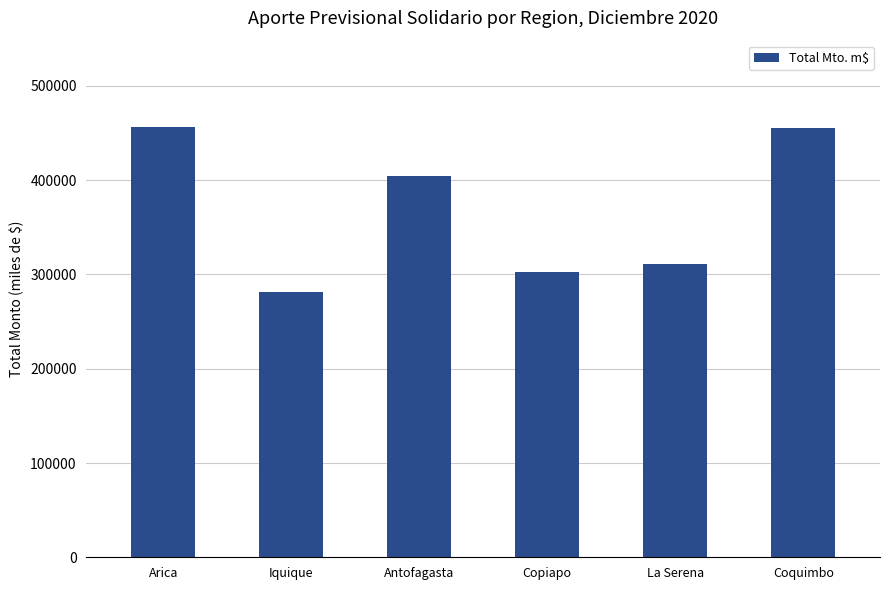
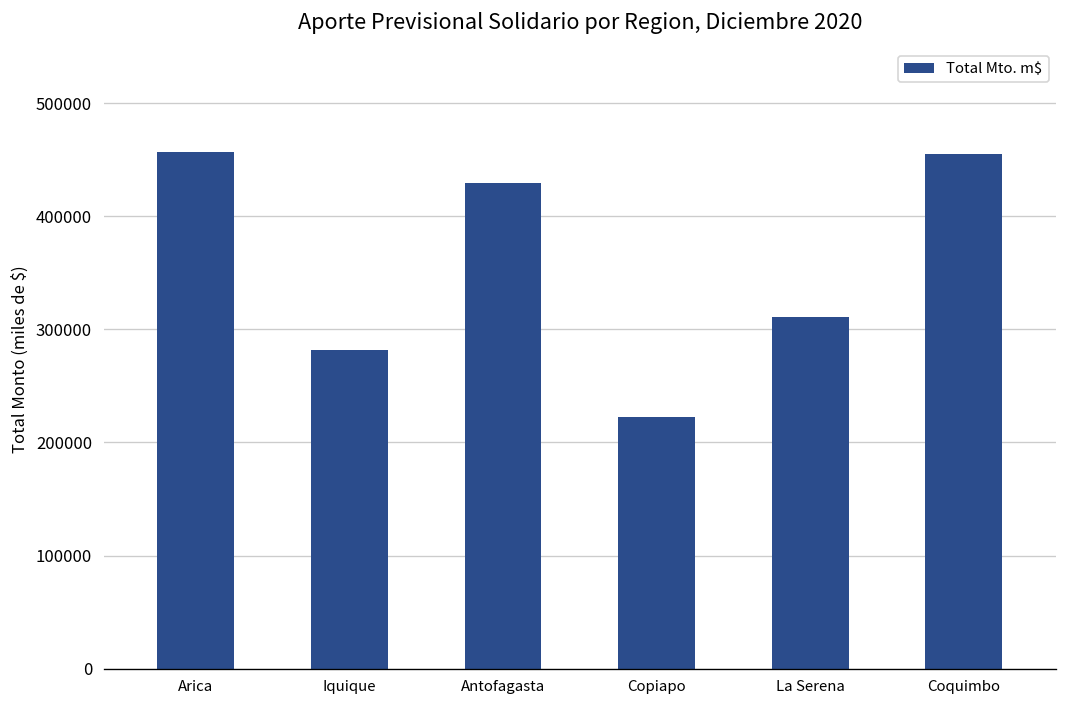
  {
    "Arica": 460000,
    "Iquique": 280000,
-   "Antofagasta": 400000,
-   "Copiapo": 300000,
+   "Antofagasta": 430000,
+   "Copiapo": 220000,
    "La Serena": 310000,
    "Coquimbo": 460000
  }
